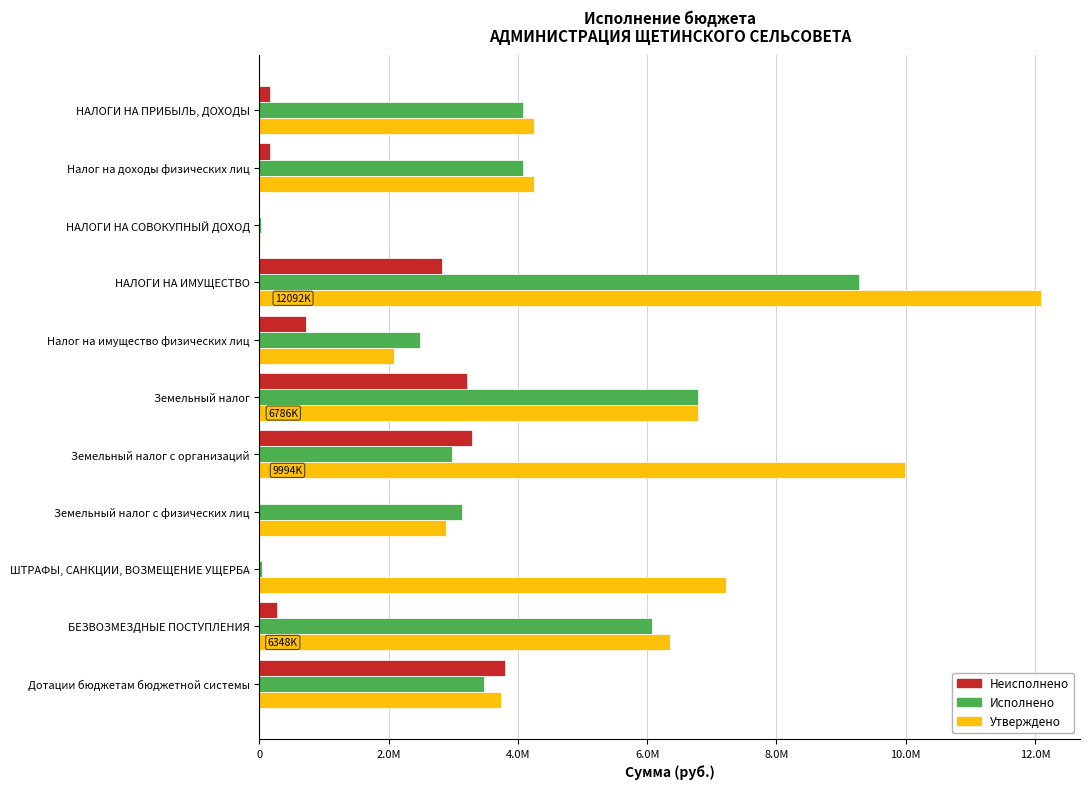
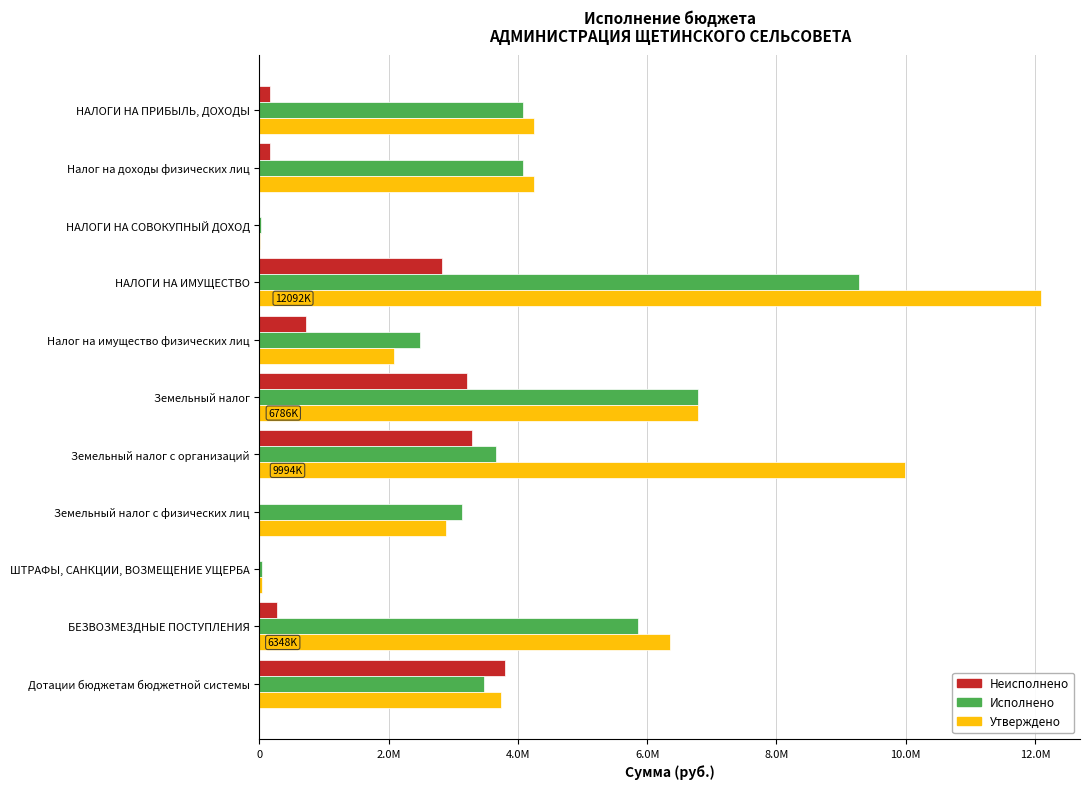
  {
    "Неисполнено": {
      "НАЛОГИ НА ПРИБЫЛЬ, ДОХОДЫ": 200000,
      "Налог на доходы физических лиц": 200000,
      "НАЛОГИ НА СОВОКУПНЫЙ ДОХОД": 0,
      "НАЛОГИ НА ИМУЩЕСТВО": 2800000,
      "Налог на имущество физических лиц": 700000,
      "Земельный налог": 3200000,
      "Земельный налог с организаций": 3300000,
      "Земельный налог с физических лиц": 0,
      "ШТРАФЫ, САНКЦИИ, ВОЗМЕЩЕНИЕ УЩЕРБА": 0,
      "БЕЗВОЗМЕЗДНЫЕ ПОСТУПЛЕНИЯ": 300000,
      "Дотации бюджетам бюджетной системы": 3800000
    },
    "Исполнено": {
      "НАЛОГИ НА ПРИБЫЛЬ, ДОХОДЫ": 4100000,
      "Налог на доходы физических лиц": 4100000,
      "НАЛОГИ НА ИМУЩЕСТВО": 9300000,
      "Налог на имущество физических лиц": 2500000,
      "Земельный налог": 6800000,
-     "Земельный налог с организаций": 3000000,
+     "Земельный налог с организаций": 3700000,
      "Земельный налог с физических лиц": 3100000,
-     "БЕЗВОЗМЕЗДНЫЕ ПОСТУПЛЕНИЯ": 6100000,
+     "БЕЗВОЗМЕЗДНЫЕ ПОСТУПЛЕНИЯ": 5900000,
      "Дотации бюджетам бюджетной системы": 3500000
    },
    "Утверждено": {
      "НАЛОГИ НА ПРИБЫЛЬ, ДОХОДЫ": 4200000,
      "Налог на доходы физических лиц": 4200000,
      "Налог на имущество физических лиц": 2100000,
      "Земельный налог с физических лиц": 2900000,
-     "ШТРАФЫ, САНКЦИИ, ВОЗМЕЩЕНИЕ УЩЕРБА": 7200000,
+     "ШТРАФЫ, САНКЦИИ, ВОЗМЕЩЕНИЕ УЩЕРБА": 0,
      "Дотации бюджетам бюджетной системы": 3700000
    }
  }
